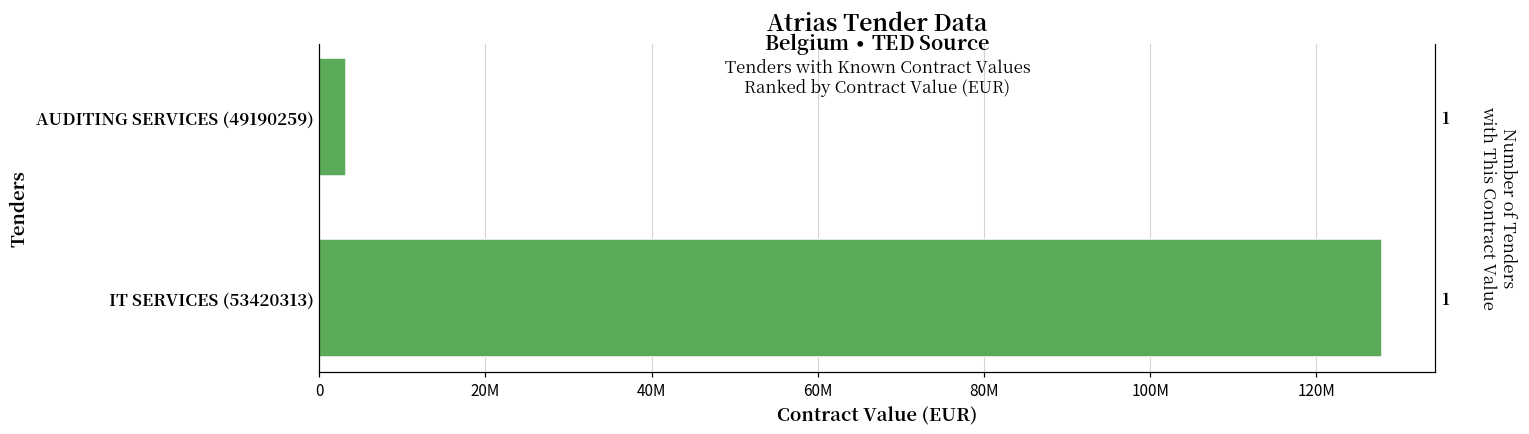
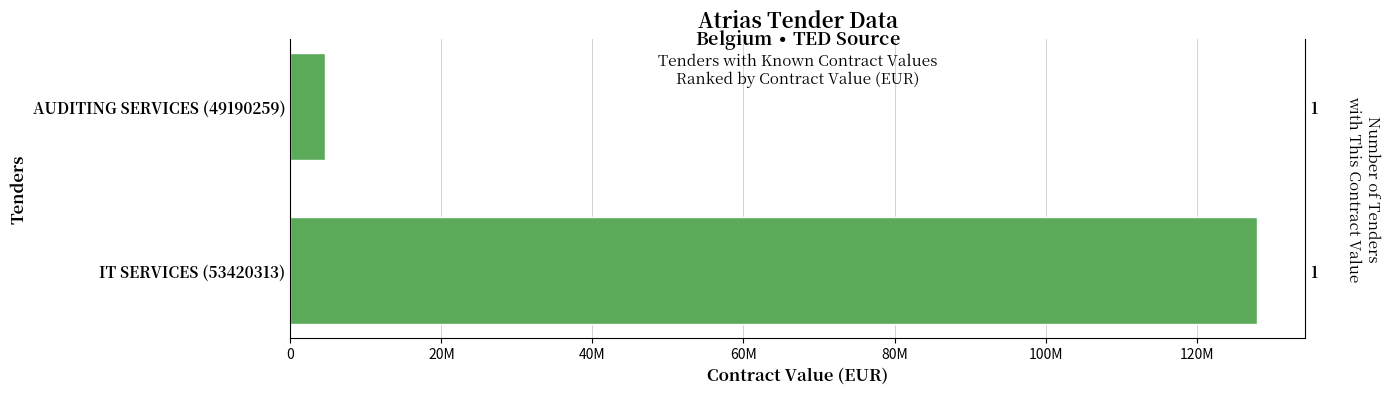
  {
-   "AUDITING SERVICES (49190259)": 3000000,
+   "AUDITING SERVICES (49190259)": 5000000,
    "IT SERVICES (53420313)": 128000000
  }
